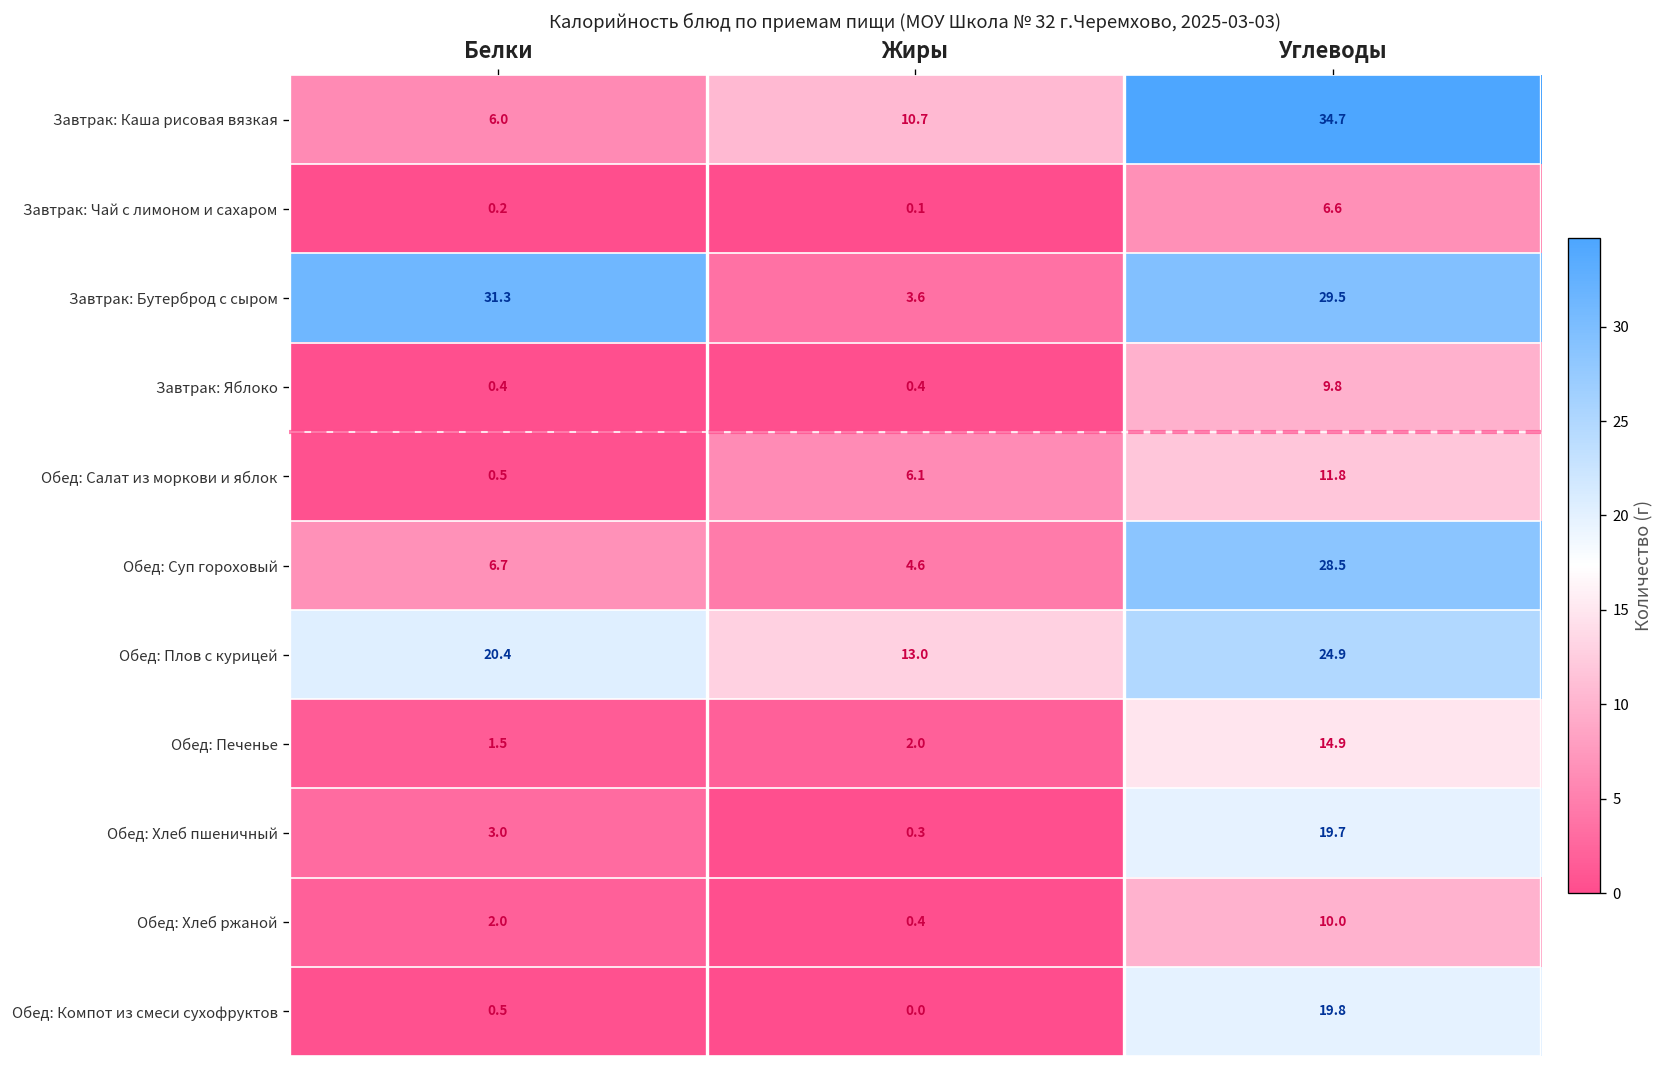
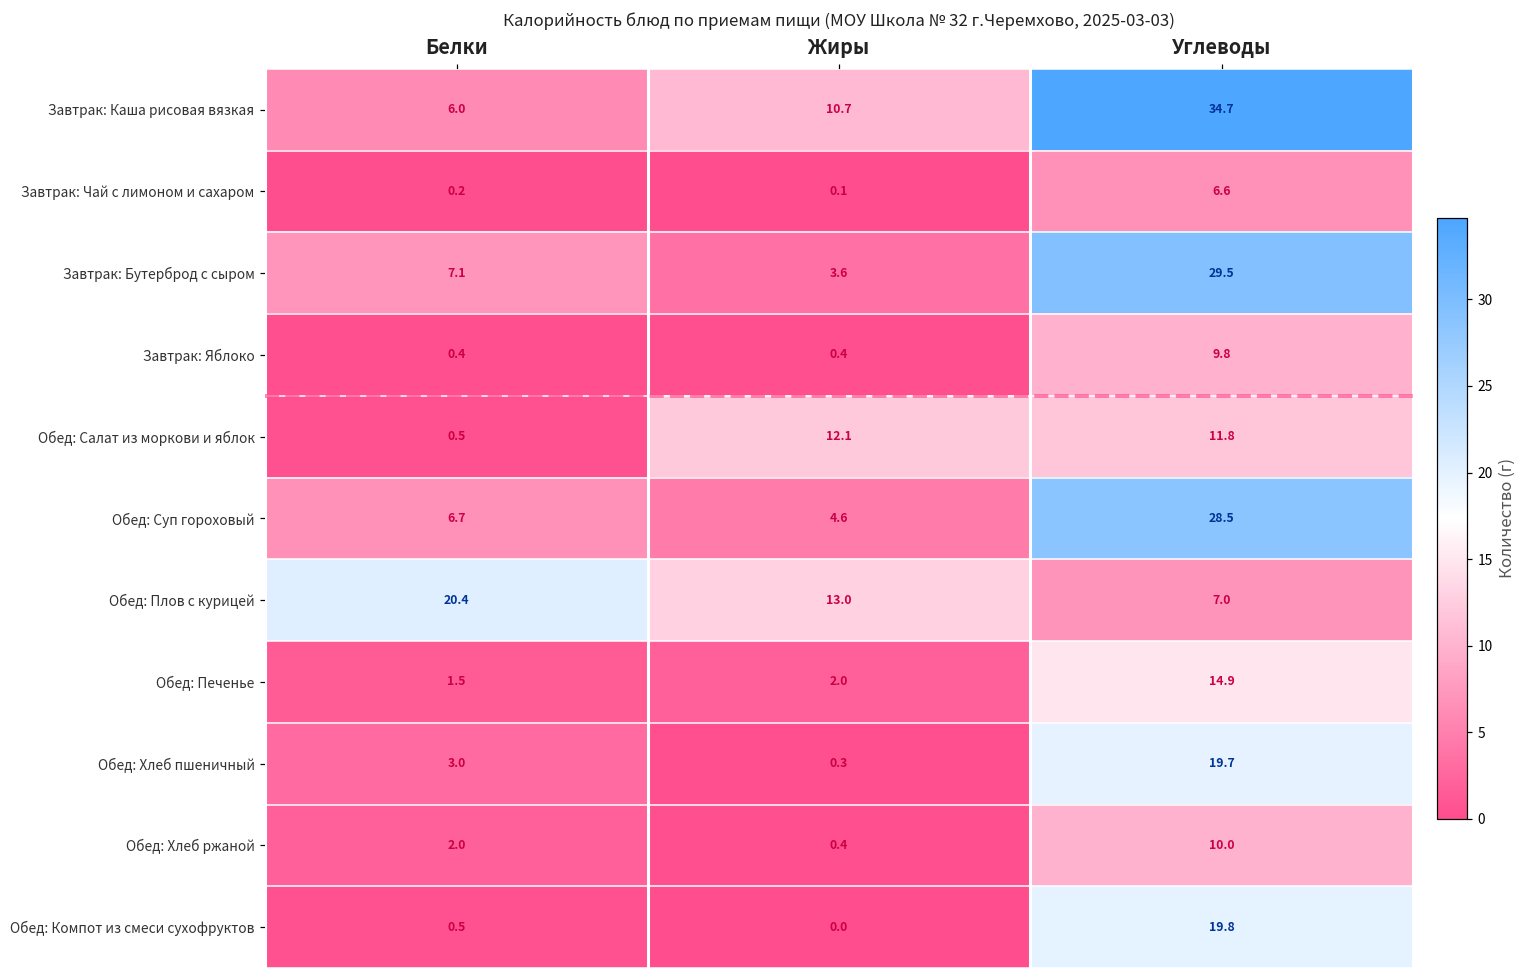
  {
    "Завтрак: Каша рисовая вязкая": {
      "Белки": 6.0,
      "Жиры": 10.7,
      "Углеводы": 34.7
    },
    "Завтрак: Чай с лимоном и сахаром": {
      "Белки": 0.2,
      "Жиры": 0.1,
      "Углеводы": 6.6
    },
    "Завтрак: Бутерброд с сыром": {
-     "Белки": 31.3,
+     "Белки": 7.1,
      "Жиры": 3.6,
      "Углеводы": 29.5
    },
    "Завтрак: Яблоко": {
      "Белки": 0.4,
      "Жиры": 0.4,
      "Углеводы": 9.8
    },
    "Обед: Салат из моркови и яблок": {
      "Белки": 0.5,
-     "Жиры": 6.1,
+     "Жиры": 12.1,
      "Углеводы": 11.8
    },
    "Обед: Суп гороховый": {
      "Белки": 6.7,
      "Жиры": 4.6,
      "Углеводы": 28.5
    },
    "Обед: Плов с курицей": {
      "Белки": 20.4,
      "Жиры": 13.0,
-     "Углеводы": 24.9
+     "Углеводы": 7.0
    },
    "Обед: Печенье": {
      "Белки": 1.5,
      "Жиры": 2.0,
      "Углеводы": 14.9
    },
    "Обед: Хлеб пшеничный": {
      "Белки": 3.0,
      "Жиры": 0.3,
      "Углеводы": 19.7
    },
    "Обед: Хлеб ржаной": {
      "Белки": 2.0,
      "Жиры": 0.4,
      "Углеводы": 10.0
    },
    "Обед: Компот из смеси сухофруктов": {
      "Белки": 0.5,
      "Жиры": 0.0,
      "Углеводы": 19.8
    }
  }
